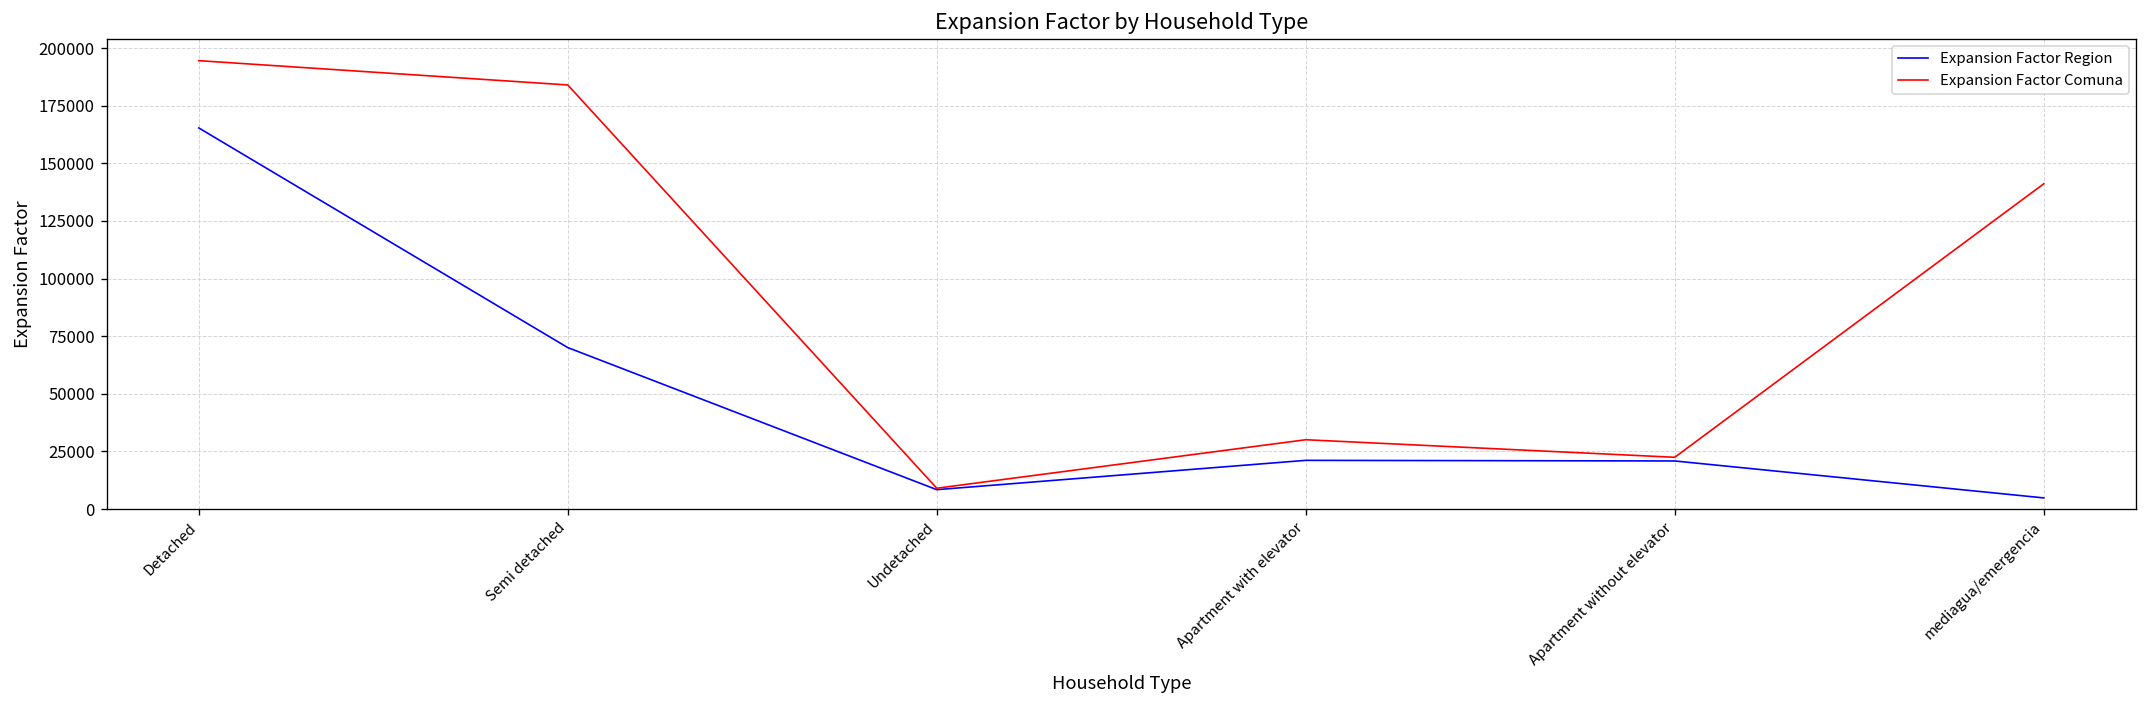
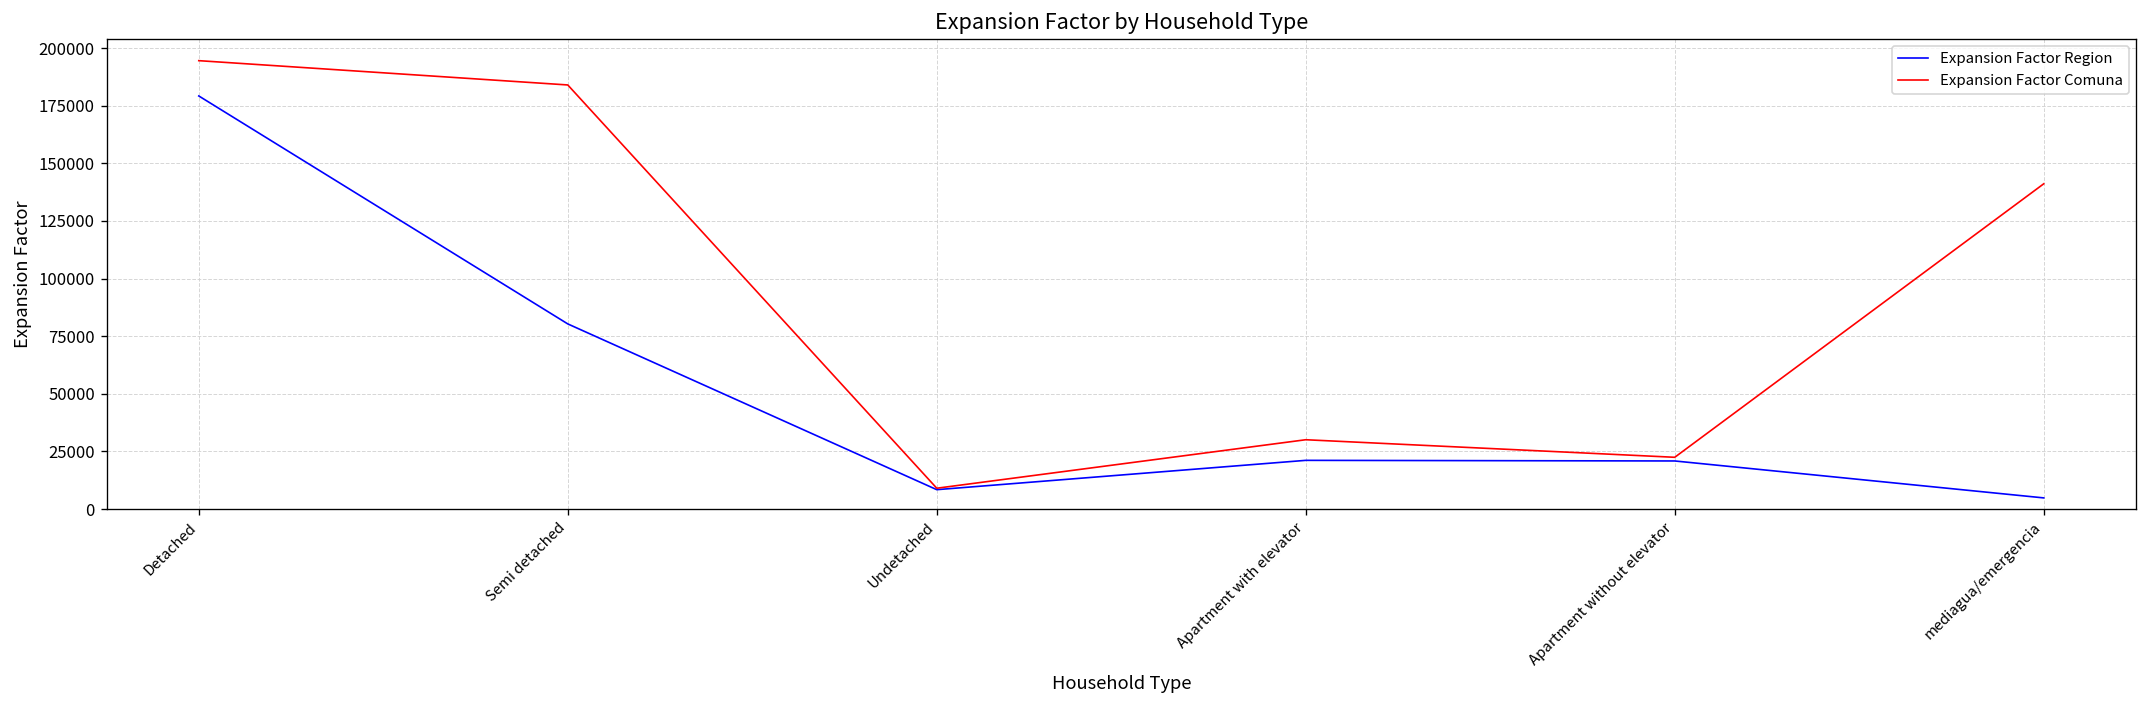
  {
    "Expansion Factor Region": {
-     "Detached": 165000,
-     "Semi detached": 70000,
+     "Detached": 179000,
+     "Semi detached": 80000,
      "Apartment with elevator": 21000,
      "Apartment without elevator": 21000,
      "mediagua/emergencia": 5000
    },
    "Expansion Factor Comuna": {
      "Detached": 195000,
      "Semi detached": 184000,
      "Apartment with elevator": 30000,
      "Apartment without elevator": 22000,
      "mediagua/emergencia": 141000
    }
  }
